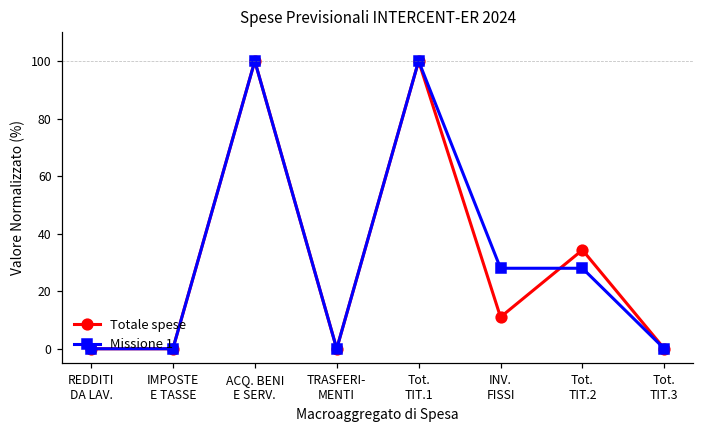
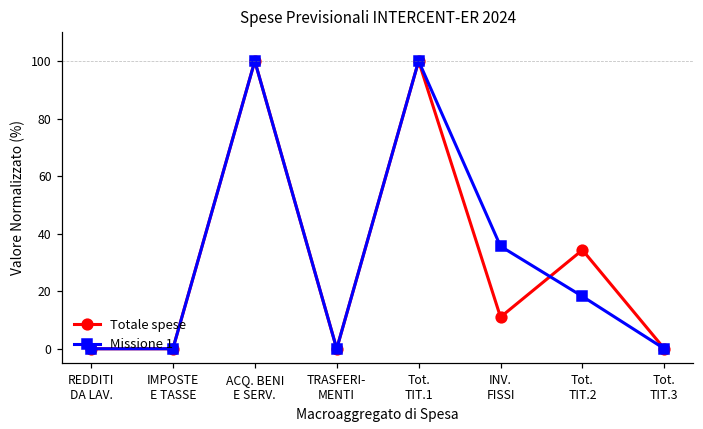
  {
    "Totale spese": {
      "INV. FISSI": 11,
      "Tot. TIT.2": 34
    },
    "Missione 1": {
-     "INV. FISSI": 28,
-     "Tot. TIT.2": 28
+     "INV. FISSI": 36,
+     "Tot. TIT.2": 18
    }
  }
